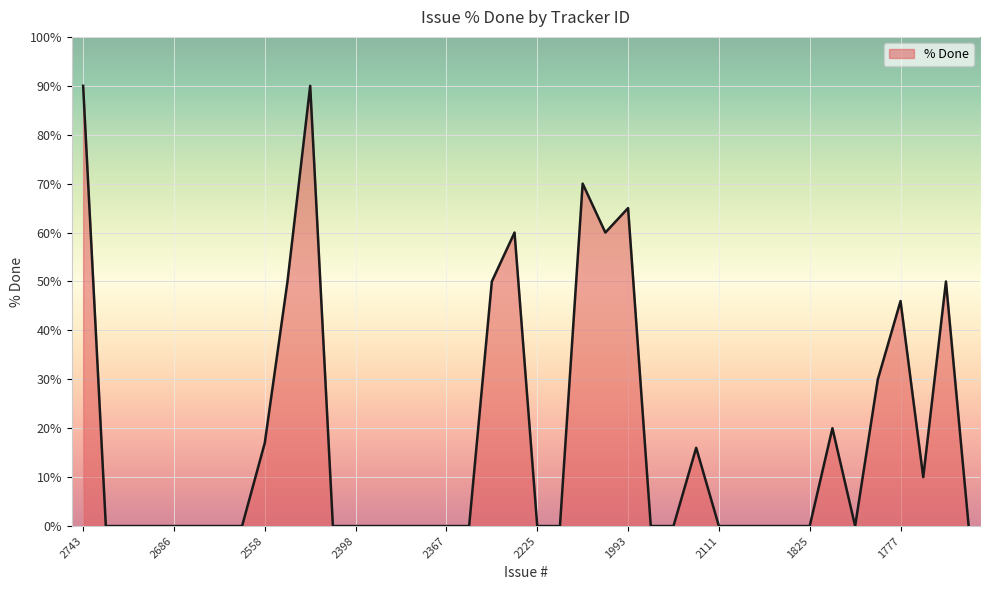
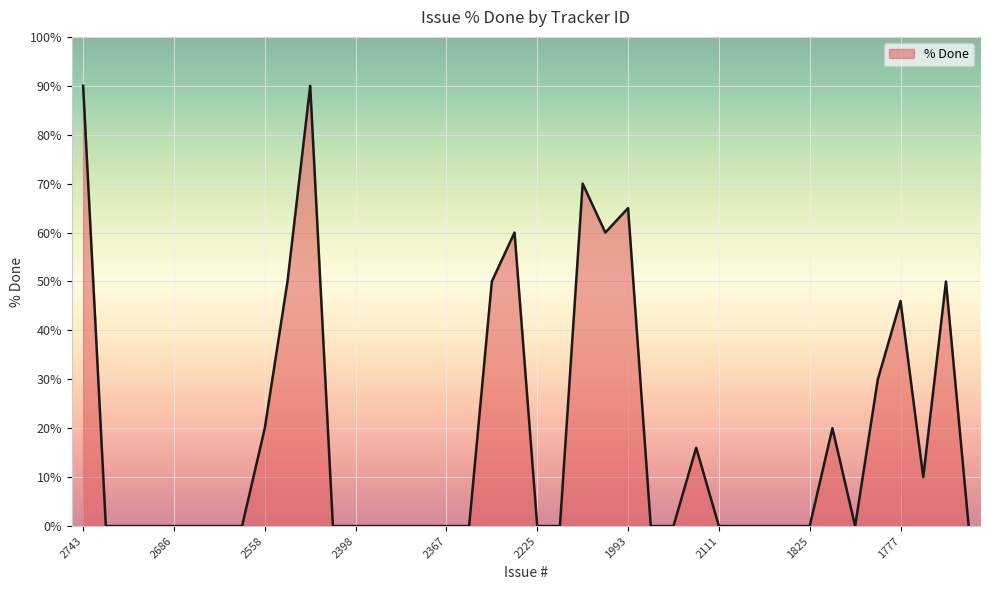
  {
    "2743": "90%",
    "2686": "0%",
-   "2558": "17%",
+   "2558": "20%",
    "2398": "0%",
    "2367": "0%",
    "2225": "0%",
    "1993": "65%",
    "2111": "0%",
    "1825": "0%",
    "1777": "46%"
  }
